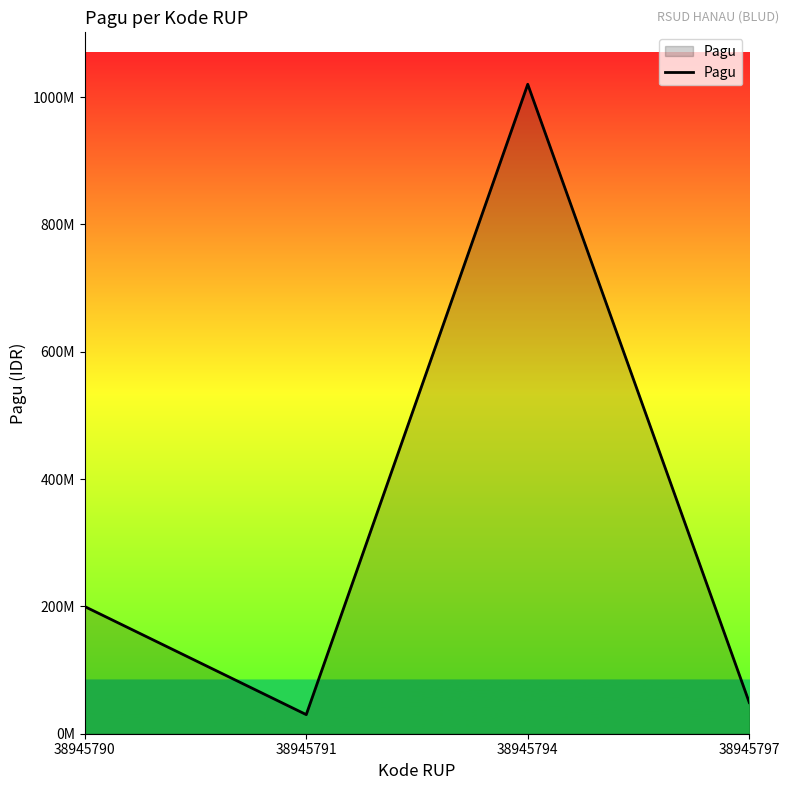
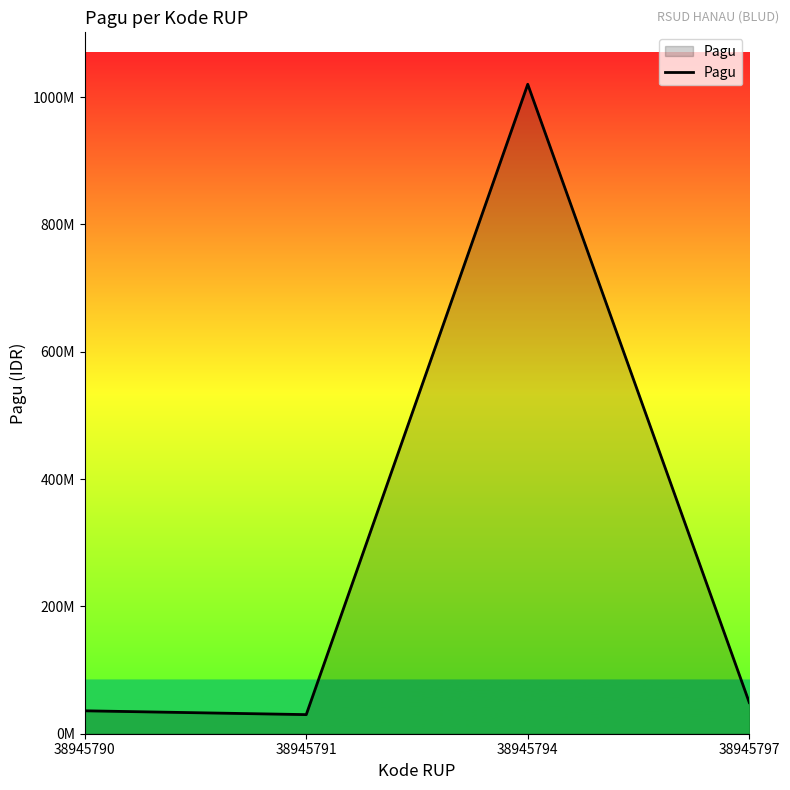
  {
-   "38945790": 200000000,
+   "38945790": 40000000,
    "38945791": 30000000,
    "38945794": 1020000000,
    "38945797": 50000000
  }
